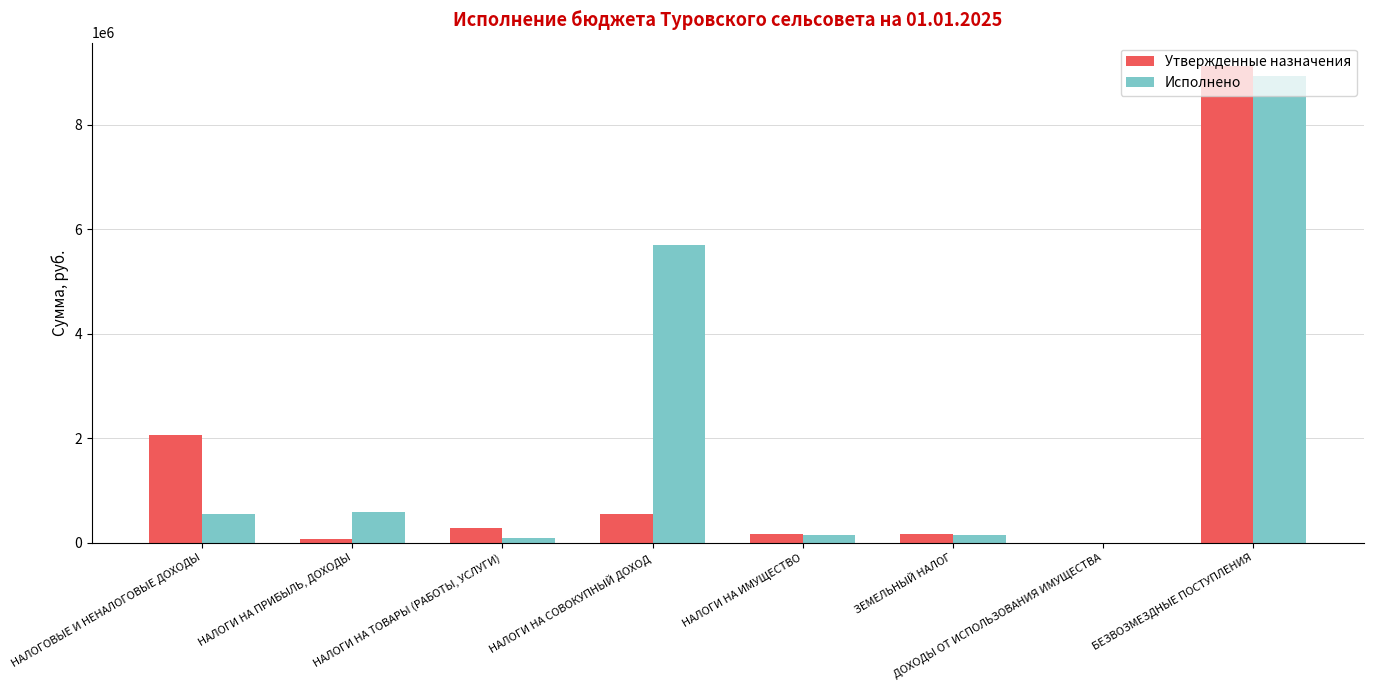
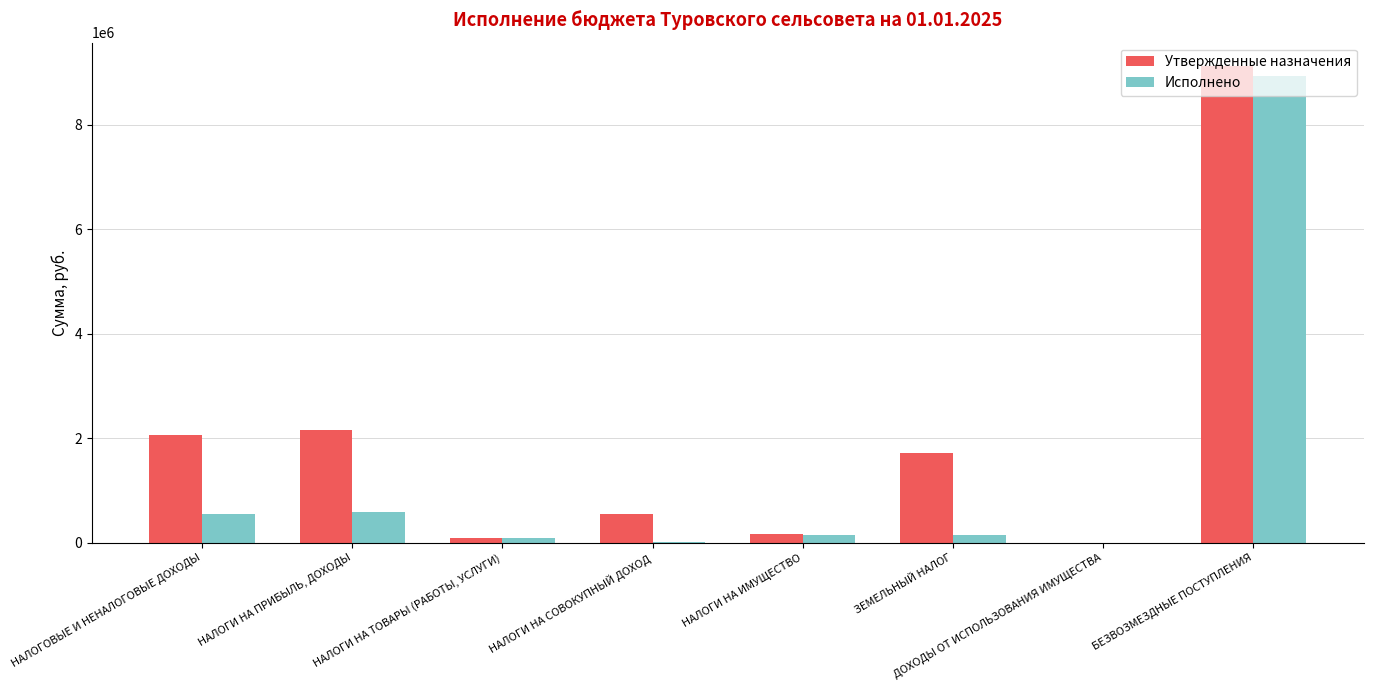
  {
    "Утвержденные назначения": {
      "НАЛОГОВЫЕ И НЕНАЛОГОВЫЕ ДОХОДЫ": 2100000,
-     "НАЛОГИ НА ПРИБЫЛЬ, ДОХОДЫ": 100000,
-     "НАЛОГИ НА ТОВАРЫ (РАБОТЫ, УСЛУГИ)": 300000,
+     "НАЛОГИ НА ПРИБЫЛЬ, ДОХОДЫ": 2200000,
+     "НАЛОГИ НА ТОВАРЫ (РАБОТЫ, УСЛУГИ)": 100000,
      "НАЛОГИ НА СОВОКУПНЫЙ ДОХОД": 600000,
      "НАЛОГИ НА ИМУЩЕСТВО": 200000,
-     "ЗЕМЕЛЬНЫЙ НАЛОГ": 200000,
+     "ЗЕМЕЛЬНЫЙ НАЛОГ": 1700000,
      "ДОХОДЫ ОТ ИСПОЛЬЗОВАНИЯ ИМУЩЕСТВА": 0
    },
    "Исполнено": {
      "НАЛОГОВЫЕ И НЕНАЛОГОВЫЕ ДОХОДЫ": 600000,
      "НАЛОГИ НА ПРИБЫЛЬ, ДОХОДЫ": 600000,
      "НАЛОГИ НА ТОВАРЫ (РАБОТЫ, УСЛУГИ)": 100000,
-     "НАЛОГИ НА СОВОКУПНЫЙ ДОХОД": 5700000,
+     "НАЛОГИ НА СОВОКУПНЫЙ ДОХОД": 0,
      "НАЛОГИ НА ИМУЩЕСТВО": 200000,
      "ЗЕМЕЛЬНЫЙ НАЛОГ": 200000,
      "ДОХОДЫ ОТ ИСПОЛЬЗОВАНИЯ ИМУЩЕСТВА": 0
    }
  }
